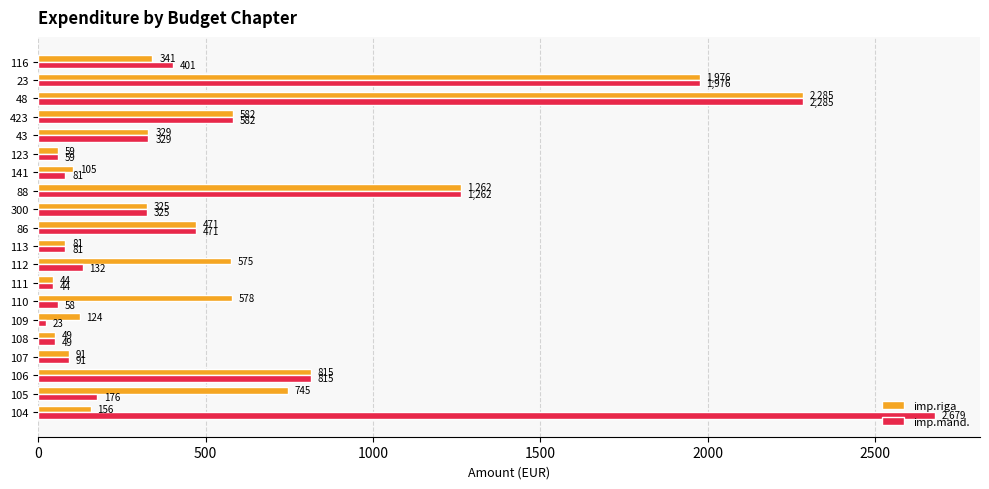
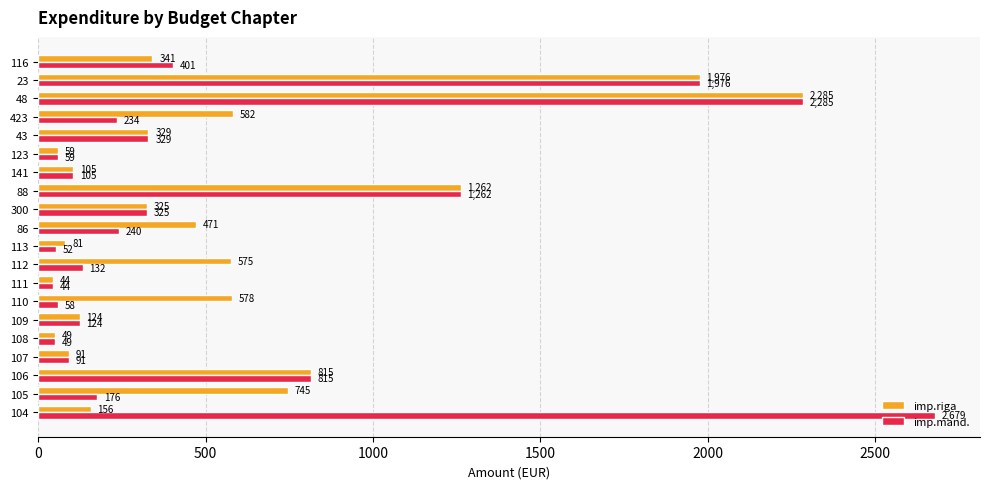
  {
    "imp.riga": {
      "116": "341",
      "423": "582",
      "86": "471",
      "113": "81",
      "112": "575",
      "110": "578",
      "105": "745",
      "104": "156"
    },
    "imp.mand.": {
      "116": "401",
-     "423": "582",
-     "141": "81",
-     "86": "471",
-     "113": "81",
+     "423": "234",
+     "141": "105",
+     "86": "240",
+     "113": "52",
      "112": "132",
      "110": "58",
-     "109": "23",
+     "109": "124",
      "105": "176",
      "104": "2,679"
    }
  }
